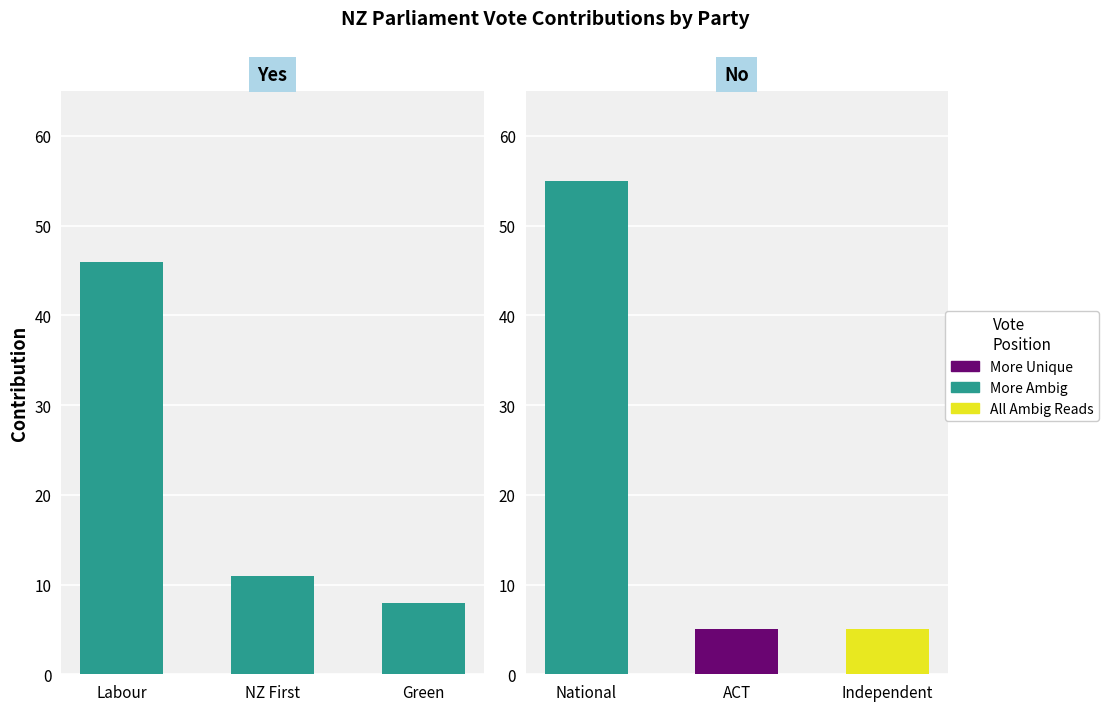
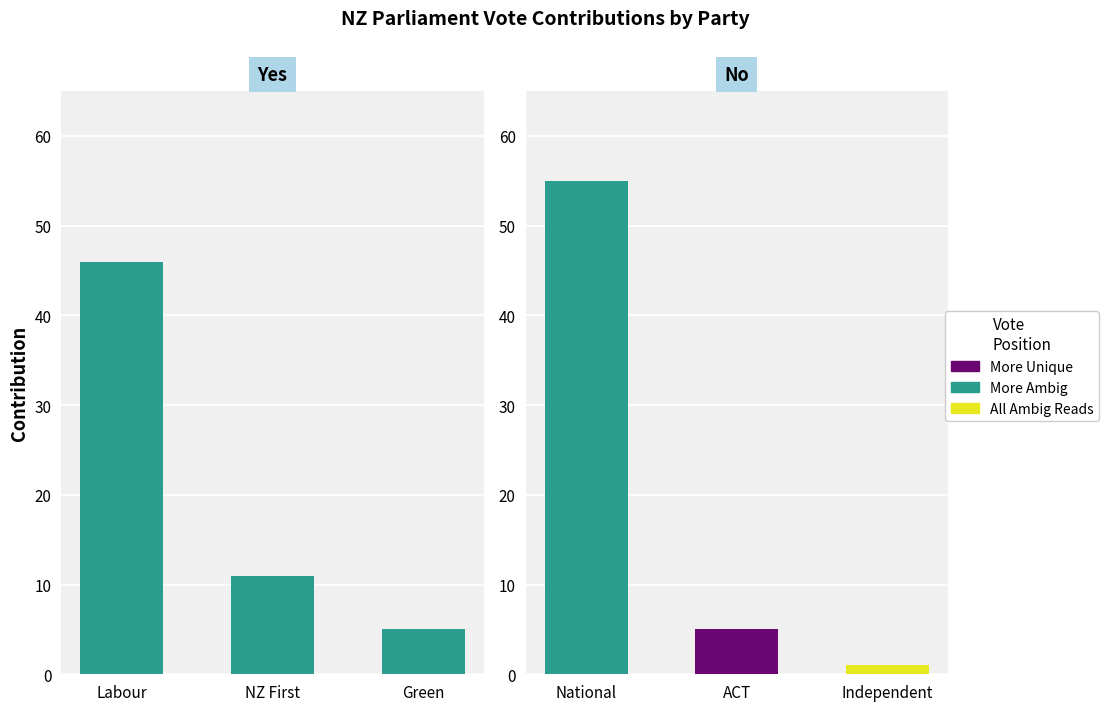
  {
    "Yes": {
      "Labour": 46,
      "NZ First": 11,
-     "Green": 8
+     "Green": 5
    },
    "No": {
      "National": 55,
      "ACT": 5,
-     "Independent": 5
+     "Independent": 1
    }
  }
